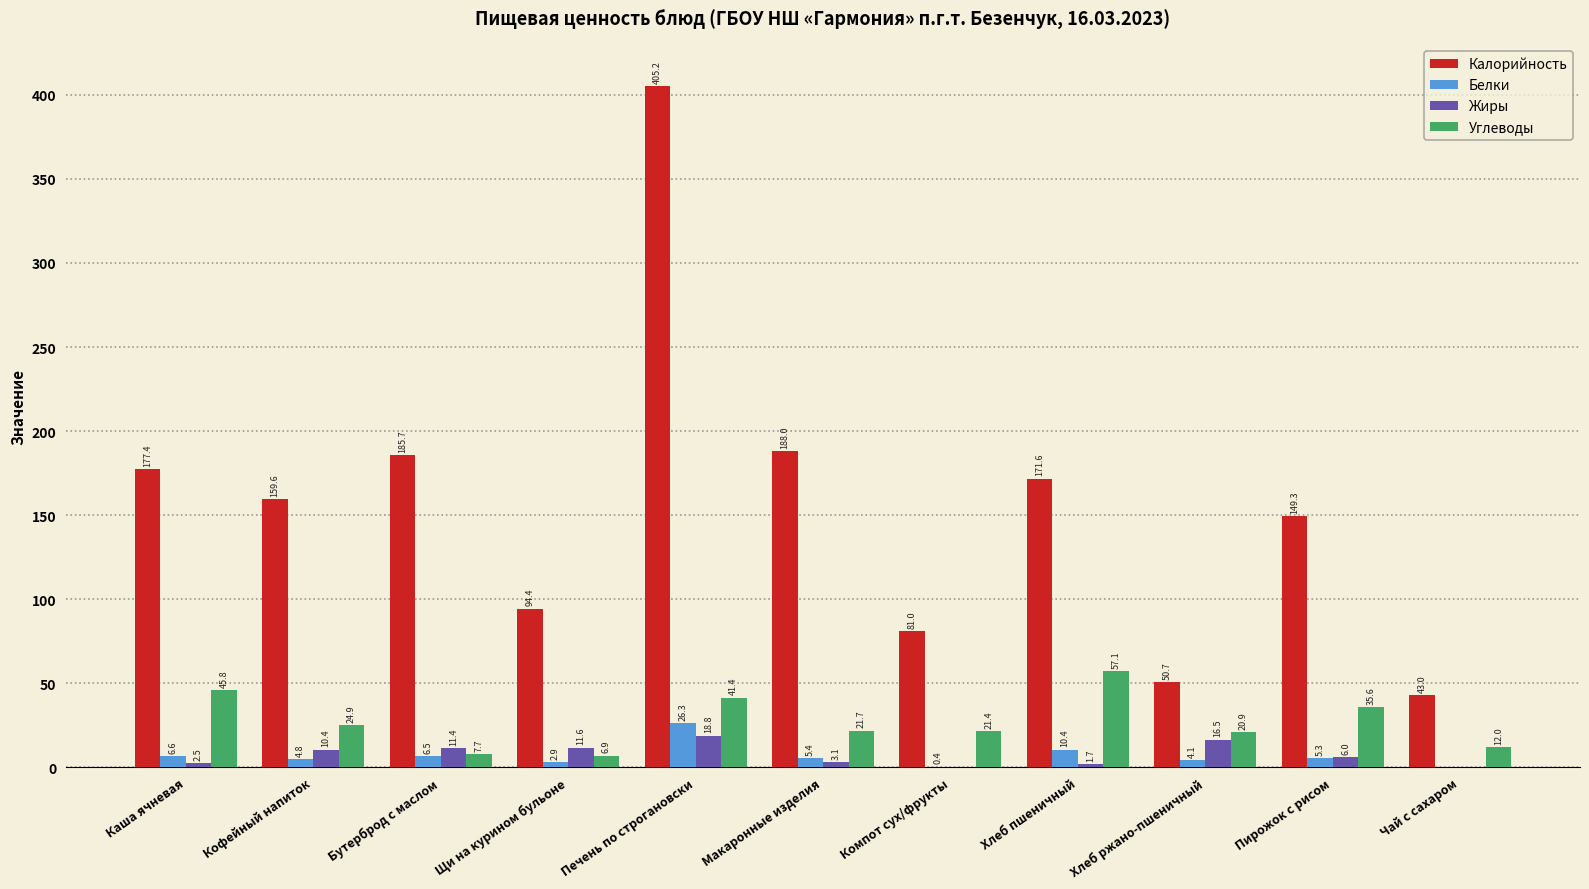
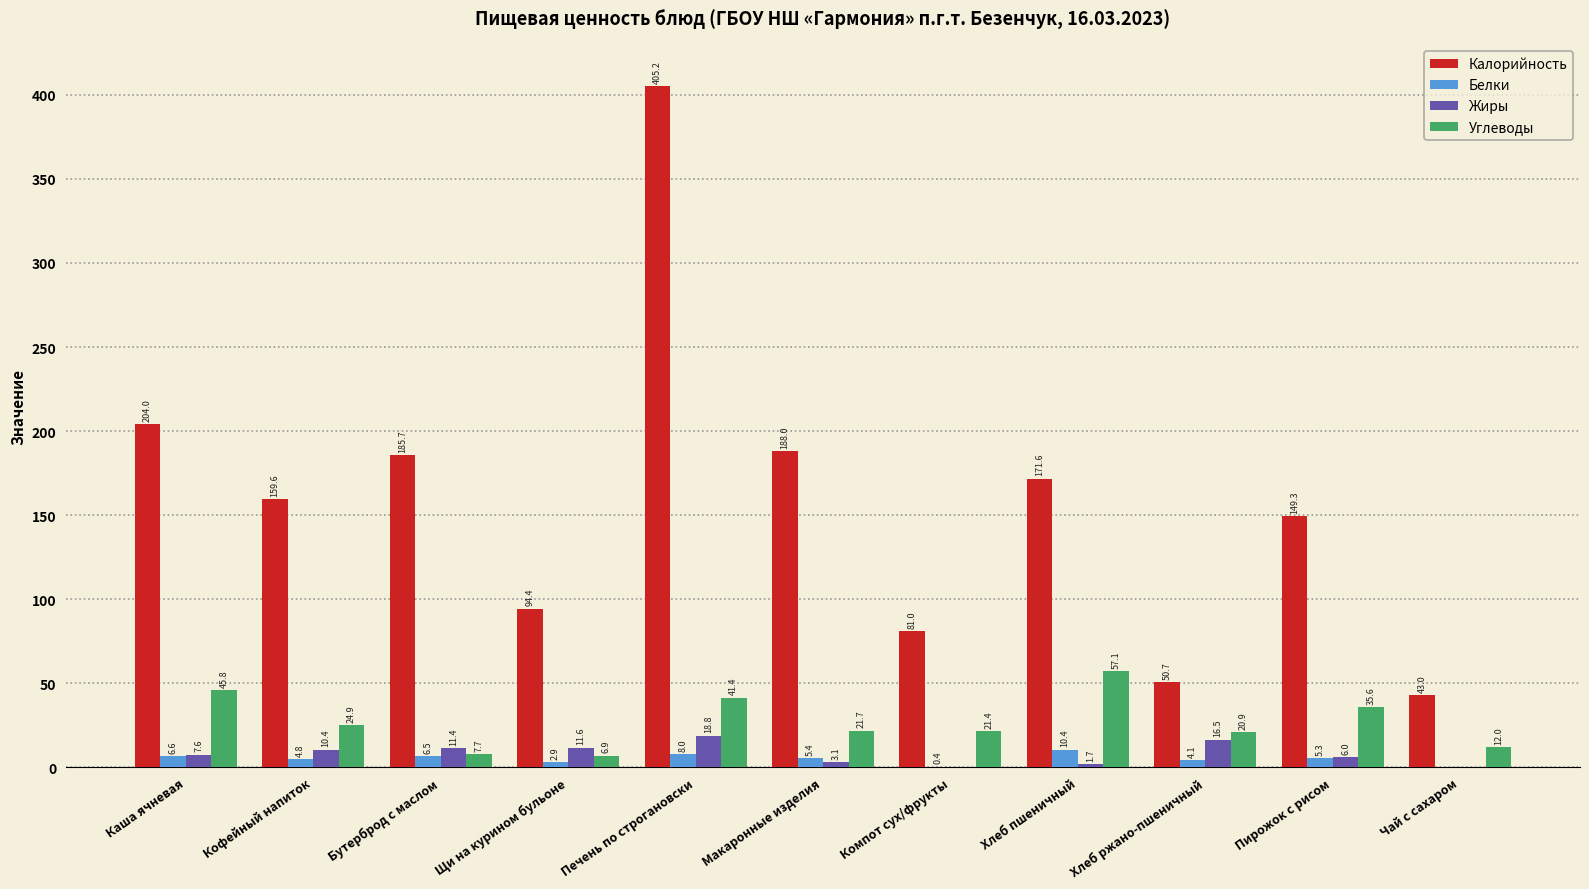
  {
    "Калорийность": {
-     "Каша ячневая": 177.4,
+     "Каша ячневая": 204.0,
      "Кофейный напиток": 159.6,
      "Бутерброд с маслом": 185.7,
      "Щи на курином бульоне": 94.4,
      "Печень по строгановски": 405.2,
      "Макаронные изделия": 188.0,
      "Компот сух/фрукты": 81.0,
      "Хлеб пшеничный": 171.6,
      "Хлеб ржано-пшеничный": 50.7,
      "Пирожок с рисом": 149.3,
      "Чай с сахаром": 43.0
    },
    "Белки": {
      "Каша ячневая": 6.6,
      "Кофейный напиток": 4.8,
      "Бутерброд с маслом": 6.5,
      "Щи на курином бульоне": 2.9,
-     "Печень по строгановски": 26.3,
+     "Печень по строгановски": 8.0,
      "Макаронные изделия": 5.4,
      "Компот сух/фрукты": 0.4,
      "Хлеб пшеничный": 10.4,
      "Хлеб ржано-пшеничный": 4.1,
      "Пирожок с рисом": 5.3
    },
    "Жиры": {
-     "Каша ячневая": 2.5,
+     "Каша ячневая": 7.6,
      "Кофейный напиток": 10.4,
      "Бутерброд с маслом": 11.4,
      "Щи на курином бульоне": 11.6,
      "Печень по строгановски": 18.8,
      "Макаронные изделия": 3.1,
      "Хлеб пшеничный": 1.7,
      "Хлеб ржано-пшеничный": 16.5,
      "Пирожок с рисом": 6.0
    },
    "Углеводы": {
      "Каша ячневая": 45.8,
      "Кофейный напиток": 24.9,
      "Бутерброд с маслом": 7.7,
      "Щи на курином бульоне": 6.9,
      "Печень по строгановски": 41.4,
      "Макаронные изделия": 21.7,
      "Компот сух/фрукты": 21.4,
      "Хлеб пшеничный": 57.1,
      "Хлеб ржано-пшеничный": 20.9,
      "Пирожок с рисом": 35.6,
      "Чай с сахаром": 12.0
    }
  }
